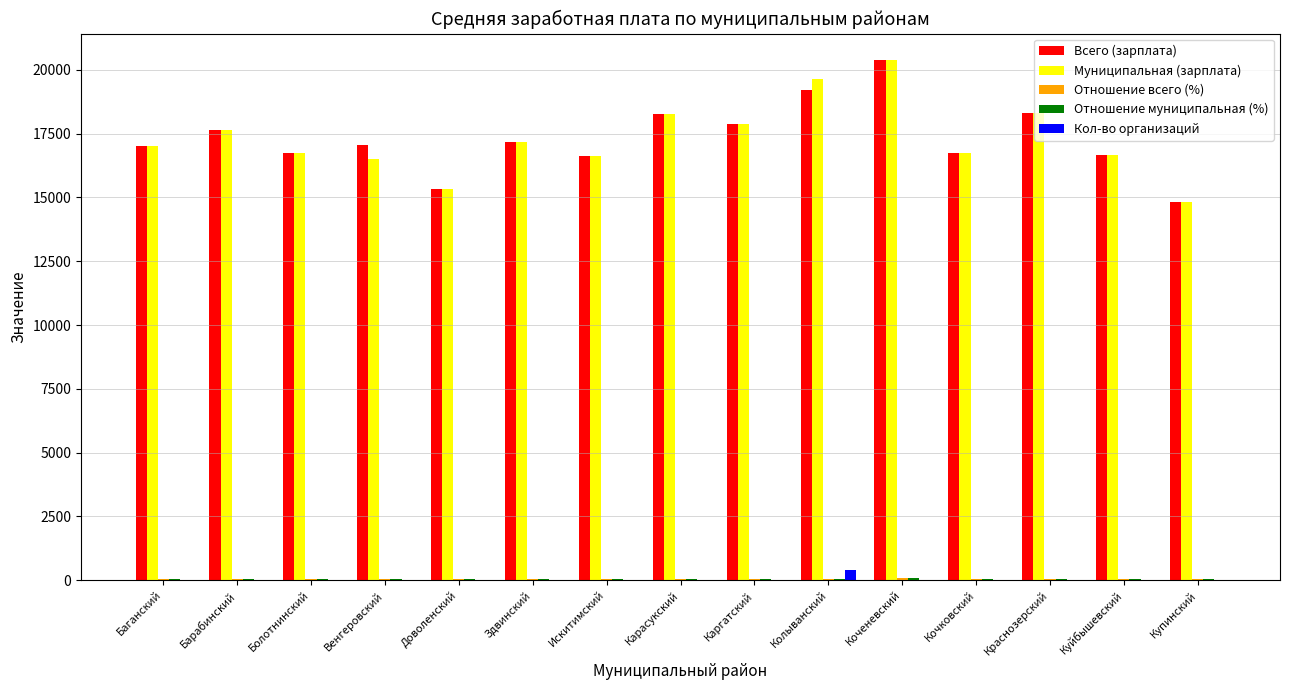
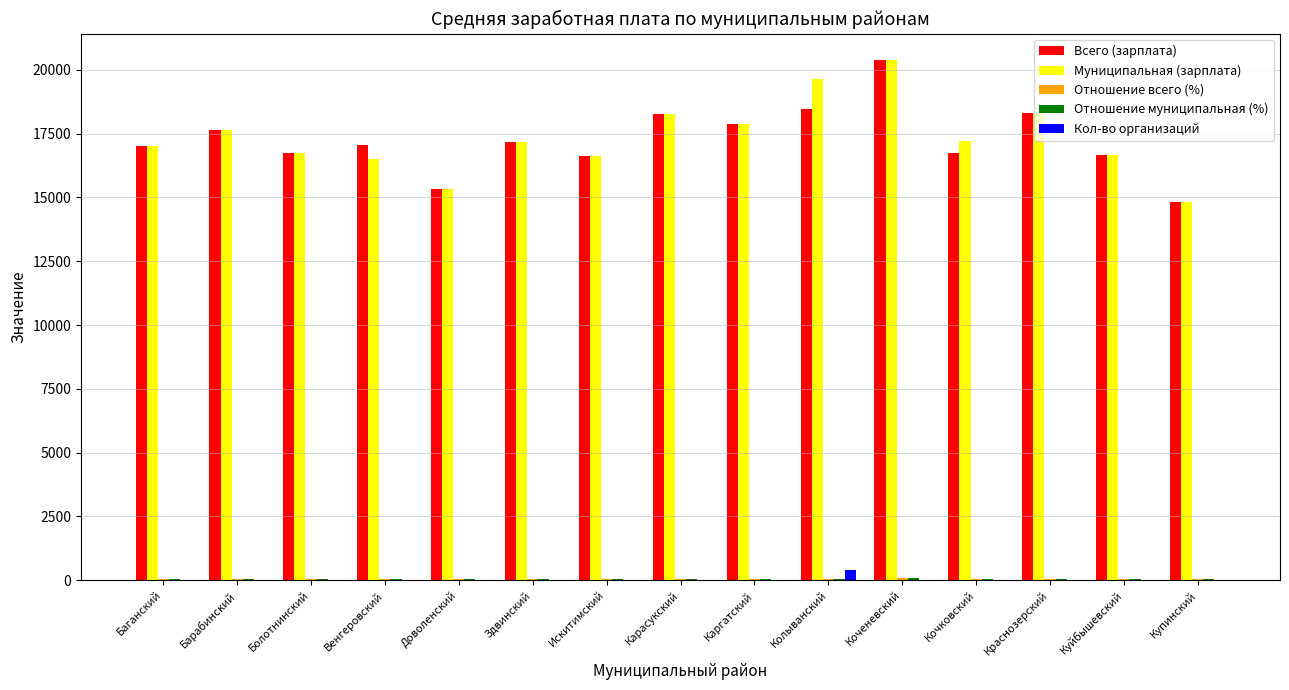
  {
    "Всего (зарплата)": {
      "Баганский": 17000,
      "Барабинский": 17600,
      "Болотнинский": 16700,
      "Венгеровский": 17100,
      "Доволенский": 15300,
      "Здвинский": 17200,
      "Искитимский": 16600,
      "Карасукский": 18300,
      "Каргатский": 17900,
-     "Колыванский": 19200,
+     "Колыванский": 18500,
      "Коченевский": 20400,
      "Кочковский": 16700,
      "Краснозерский": 18300,
      "Куйбышевский": 16700,
      "Купинский": 14800
    },
    "Муниципальная (зарплата)": {
      "Баганский": 17000,
      "Барабинский": 17600,
      "Болотнинский": 16700,
      "Венгеровский": 16500,
      "Доволенский": 15300,
      "Здвинский": 17200,
      "Искитимский": 16600,
      "Карасукский": 18300,
      "Каргатский": 17900,
      "Колыванский": 19600,
      "Коченевский": 20400,
-     "Кочковский": 16700,
+     "Кочковский": 17200,
      "Куйбышевский": 16700,
      "Купинский": 14800
    },
    "Кол-во организаций": {
      "Колыванский": 400
    }
  }
